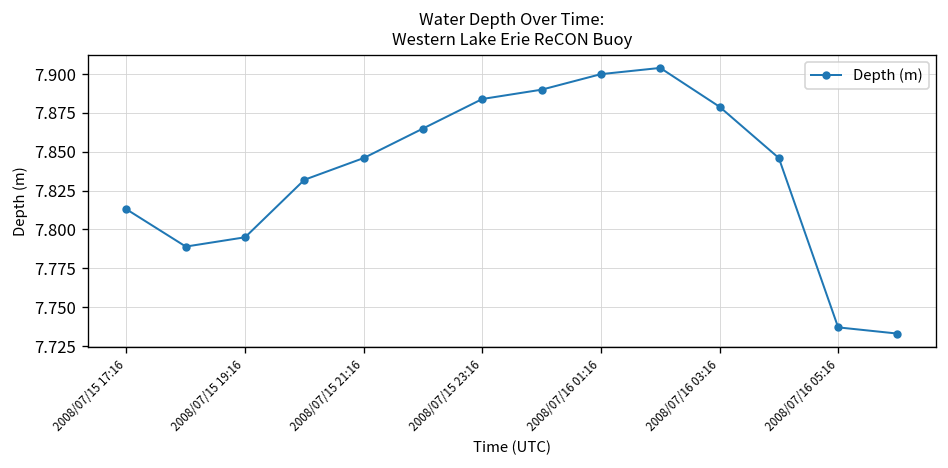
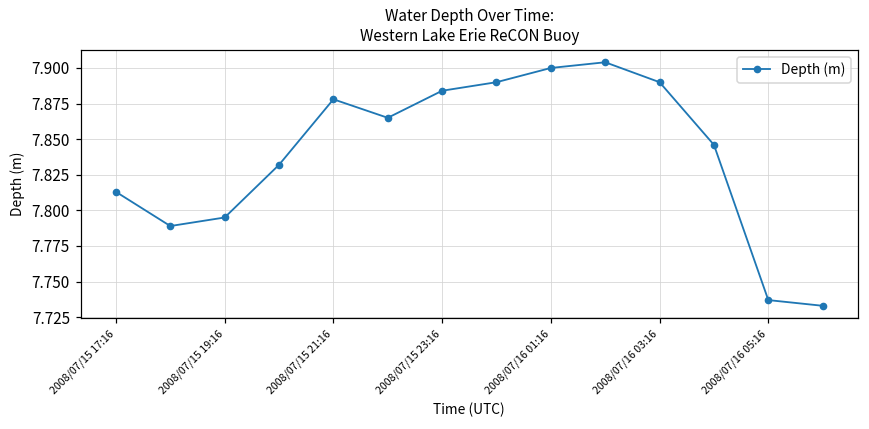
  {
    "2008/07/15 17:16": 7.813,
    "2008/07/15 19:16": 7.795,
-   "2008/07/15 21:16": 7.846,
+   "2008/07/15 21:16": 7.878,
    "2008/07/15 23:16": 7.884,
    "2008/07/16 01:16": 7.900,
-   "2008/07/16 03:16": 7.879,
+   "2008/07/16 03:16": 7.890,
    "2008/07/16 05:16": 7.737
  }
